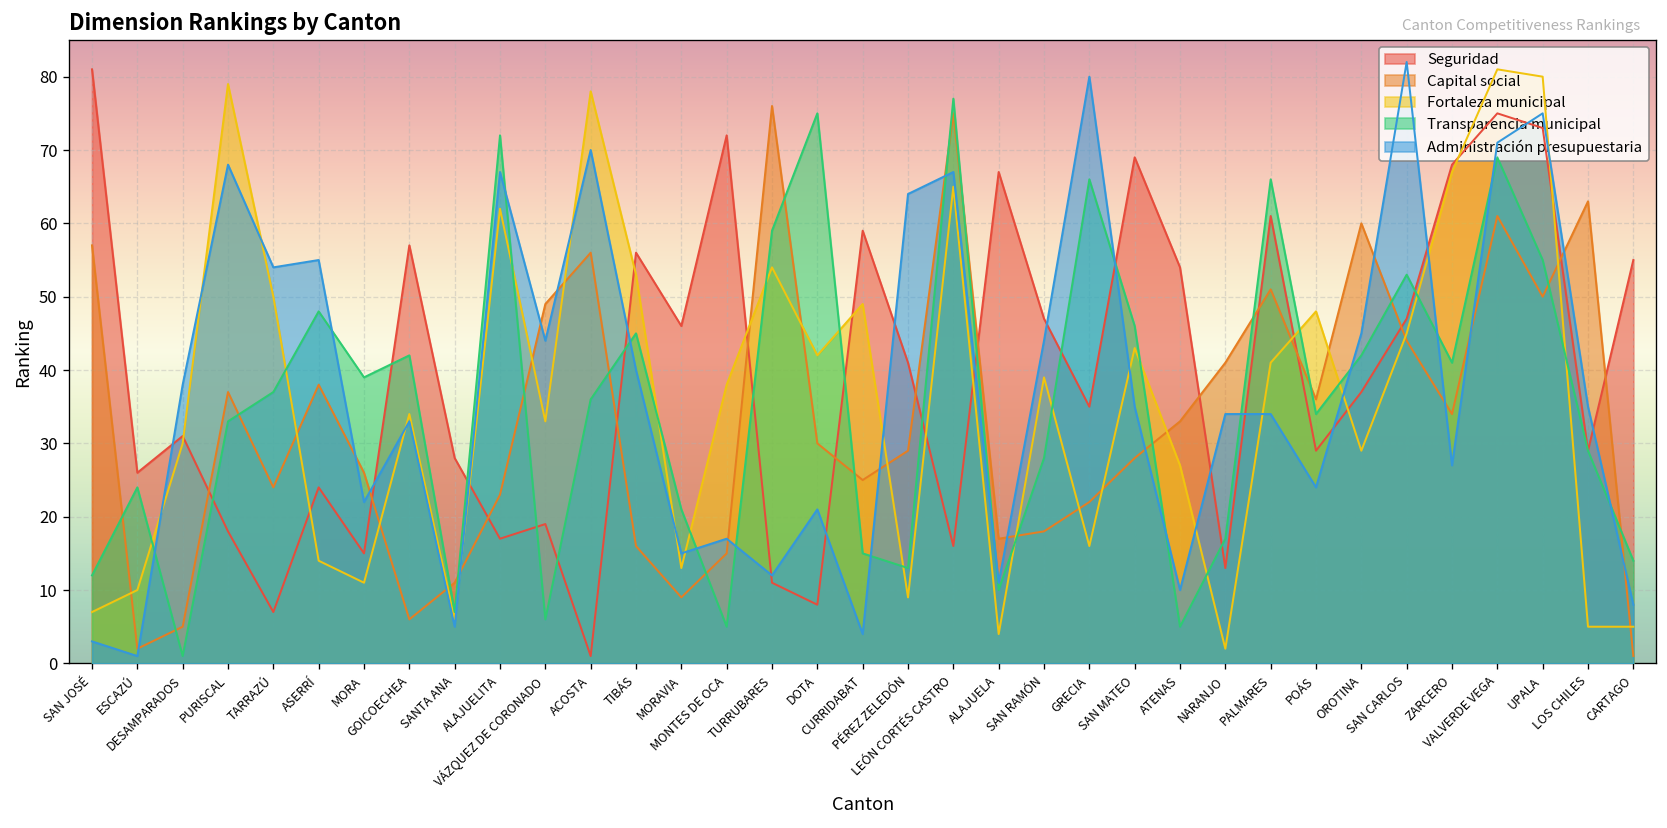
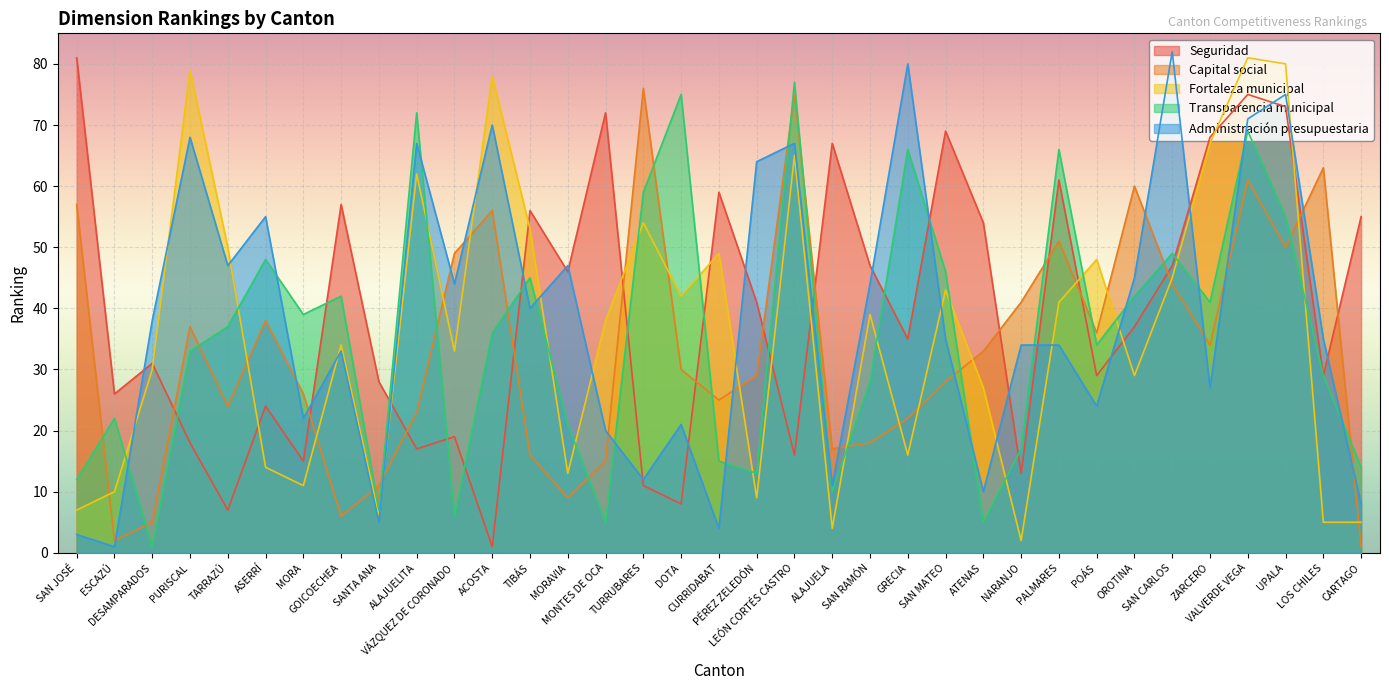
  {
    "Transparencia municipal": {
      "SAN JOSÉ": 12,
-     "ESCAZÚ": 24,
+     "ESCAZÚ": 22,
      "DESAMPARADOS": 1,
      "PURISCAL": 33,
      "TARRAZÚ": 37,
      "ASERRÍ": 48,
      "MORA": 39,
      "GOICOECHEA": 42,
      "SANTA ANA": 7,
      "ALAJUELITA": 72,
      "VÁZQUEZ DE CORONADO": 6,
      "ACOSTA": 36,
      "TIBÁS": 45,
      "MORAVIA": 21,
      "MONTES DE OCA": 5,
      "TURRUBARES": 59,
      "DOTA": 75,
      "CURRIDABAT": 15,
      "PÉREZ ZELEDÓN": 13,
      "LEÓN CORTÉS CASTRO": 77,
      "ALAJUELA": 10,
      "SAN RAMÓN": 28,
      "GRECIA": 66,
      "SAN MATEO": 46,
      "ATENAS": 5,
      "NARANJO": 17,
      "PALMARES": 66,
      "POÁS": 34,
      "OROTINA": 42,
-     "SAN CARLOS": 53,
+     "SAN CARLOS": 49,
      "ZARCERO": 41,
      "UPALA": 55,
      "CARTAGO": 14
    },
    "Administración presupuestaria": {
      "SAN JOSÉ": 3,
      "ESCAZÚ": 1,
      "DESAMPARADOS": 38,
      "PURISCAL": 68,
-     "TARRAZÚ": 54,
+     "TARRAZÚ": 47,
      "ASERRÍ": 55,
      "MORA": 22,
      "GOICOECHEA": 33,
      "SANTA ANA": 5,
      "ALAJUELITA": 67,
      "VÁZQUEZ DE CORONADO": 44,
      "ACOSTA": 70,
      "TIBÁS": 40,
-     "MORAVIA": 15,
-     "MONTES DE OCA": 17,
+     "MORAVIA": 47,
+     "MONTES DE OCA": 20,
      "TURRUBARES": 12,
      "DOTA": 21,
      "CURRIDABAT": 4,
      "PÉREZ ZELEDÓN": 64,
      "LEÓN CORTÉS CASTRO": 67,
      "ALAJUELA": 11,
      "SAN RAMÓN": 44,
      "GRECIA": 80,
      "SAN MATEO": 35,
      "ATENAS": 10,
      "NARANJO": 34,
      "PALMARES": 34,
      "POÁS": 24,
      "OROTINA": 45,
      "ZARCERO": 27,
      "LOS CHILES": 35,
      "CARTAGO": 8
    }
  }
